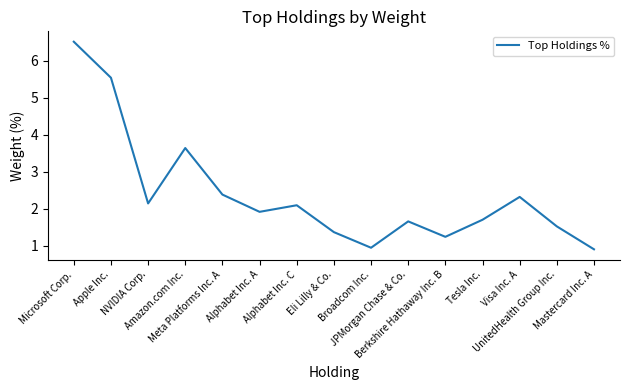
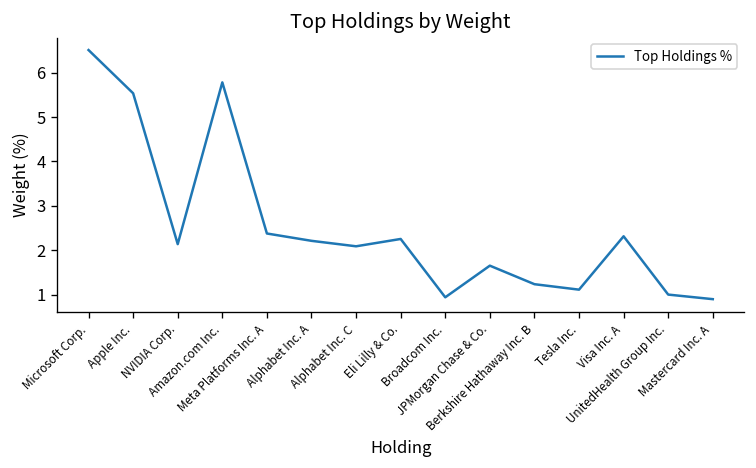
  {
    "Microsoft Corp.": 6.5,
    "Apple Inc.": 5.5,
    "NVIDIA Corp.": 2.1,
-   "Amazon.com Inc.": 3.6,
+   "Amazon.com Inc.": 5.8,
    "Meta Platforms Inc. A": 2.4,
-   "Alphabet Inc. A": 1.9,
+   "Alphabet Inc. A": 2.2,
    "Alphabet Inc. C": 2.1,
-   "Eli Lilly & Co.": 1.4,
+   "Eli Lilly & Co.": 2.3,
    "Broadcom Inc.": 0.9,
    "JPMorgan Chase & Co.": 1.7,
    "Berkshire Hathaway Inc. B": 1.2,
-   "Tesla Inc.": 1.7,
+   "Tesla Inc.": 1.1,
    "Visa Inc. A": 2.3,
-   "UnitedHealth Group Inc.": 1.5,
+   "UnitedHealth Group Inc.": 1.0,
    "Mastercard Inc. A": 0.9
  }
